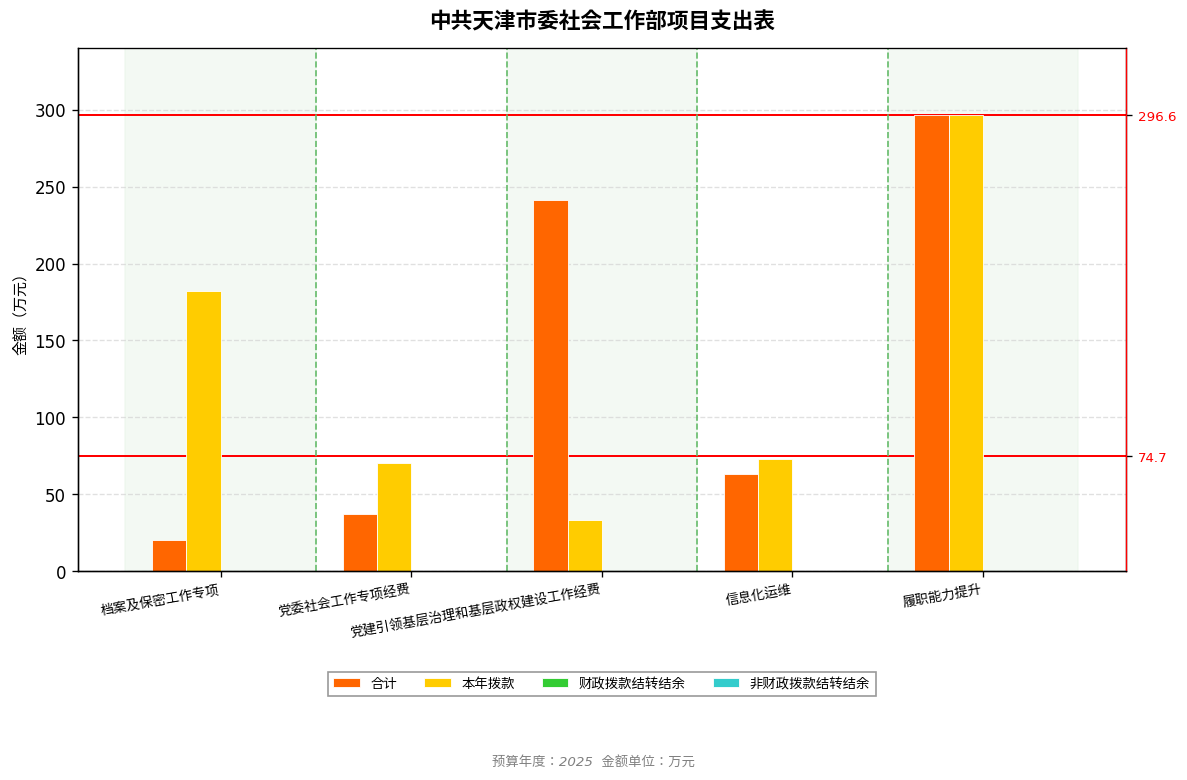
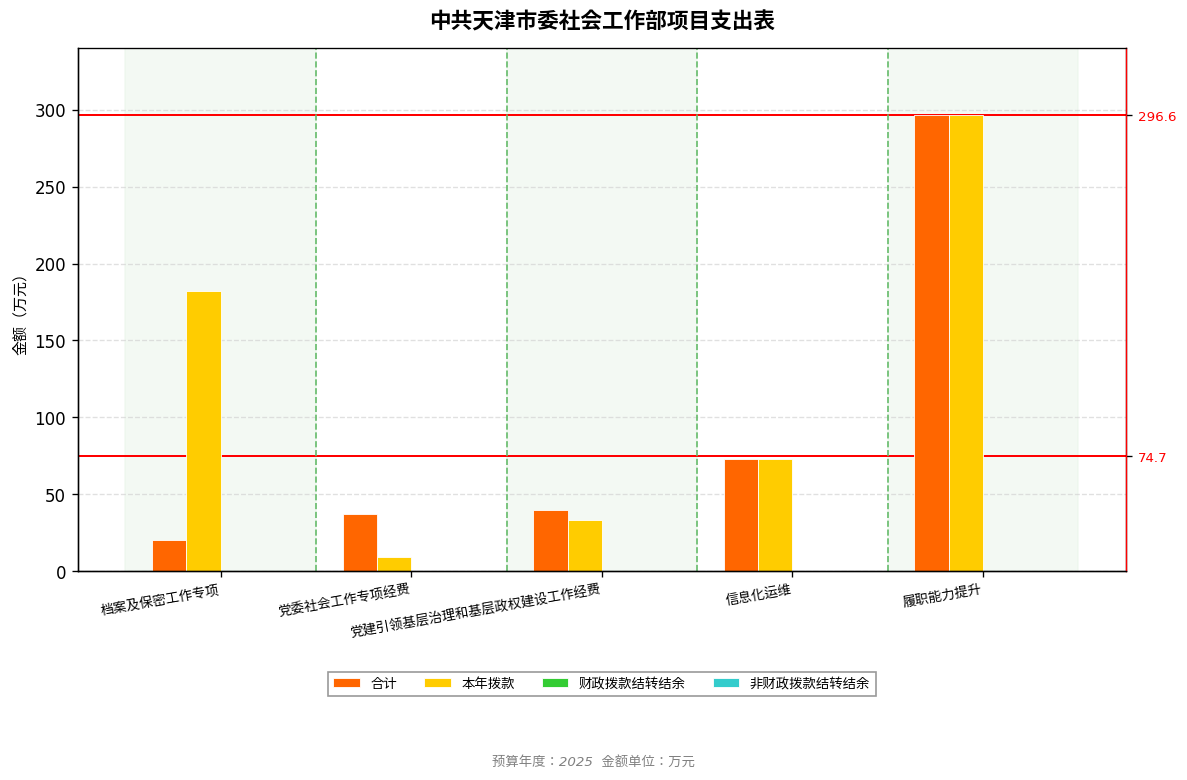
  {
    "合计": {
      "档案及保密工作专项": 20,
      "党委社会工作专项经费": 37,
-     "党建引领基层治理和基层政权建设工作经费": 242,
-     "信息化运维": 63,
+     "党建引领基层治理和基层政权建设工作经费": 40,
+     "信息化运维": 73,
      "履职能力提升": 297
    },
    "本年拨款": {
      "档案及保密工作专项": 182,
-     "党委社会工作专项经费": 70,
+     "党委社会工作专项经费": 9,
      "党建引领基层治理和基层政权建设工作经费": 34,
      "信息化运维": 73,
      "履职能力提升": 297
    },
    "财政拨款结转结余": {
      "档案及保密工作专项": 0,
      "党委社会工作专项经费": 0,
      "党建引领基层治理和基层政权建设工作经费": 0,
      "信息化运维": 0,
      "履职能力提升": 0
    },
    "非财政拨款结转结余": {
      "档案及保密工作专项": 0,
      "党委社会工作专项经费": 0,
      "党建引领基层治理和基层政权建设工作经费": 0,
      "信息化运维": 0,
      "履职能力提升": 0
    }
  }
